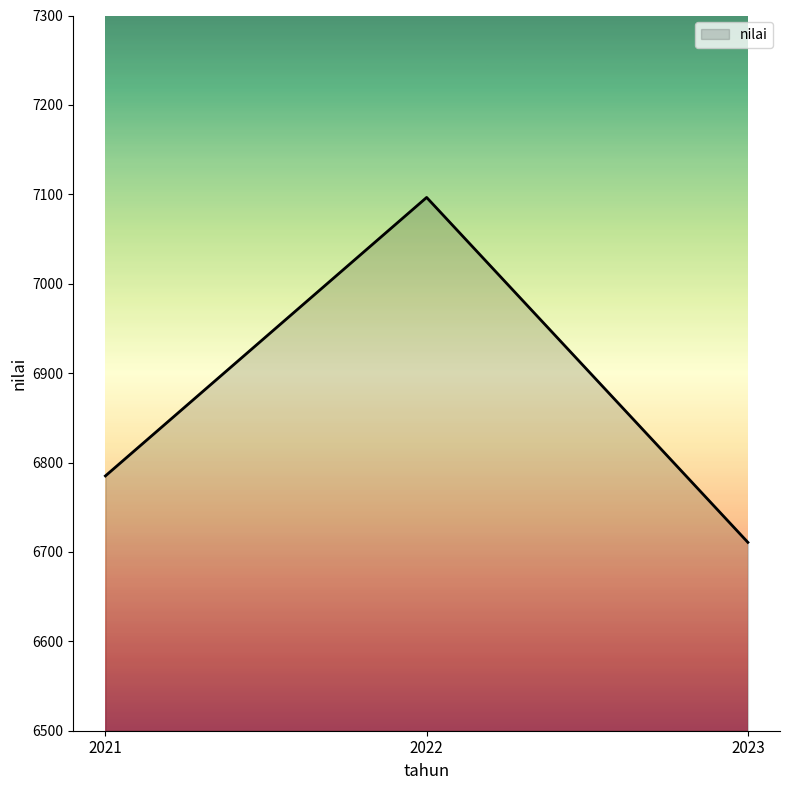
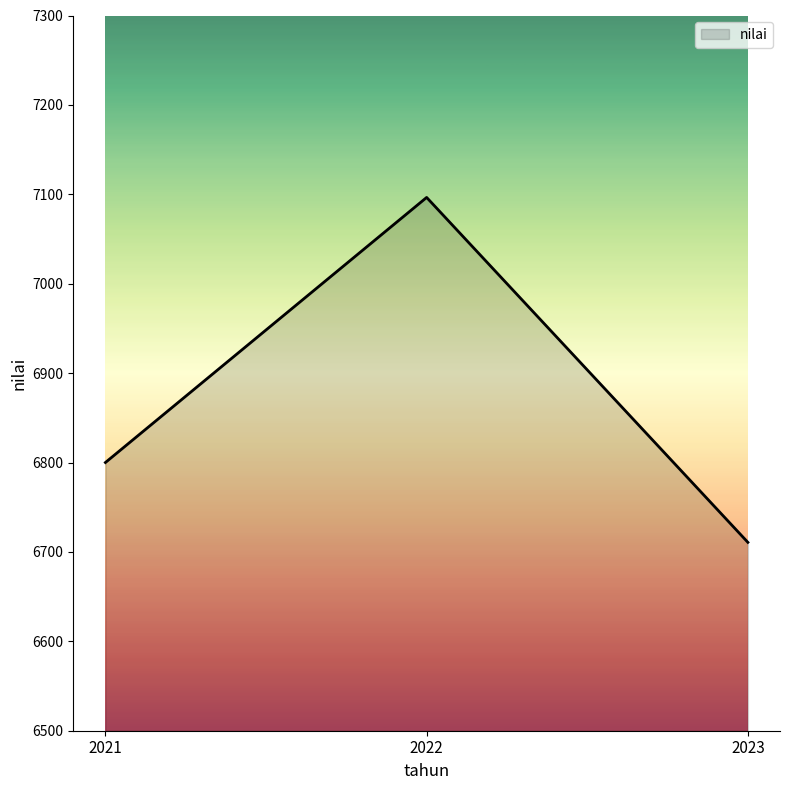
  {
-   "2021": 6790,
+   "2021": 6800,
    "2022": 7100,
    "2023": 6710
  }
